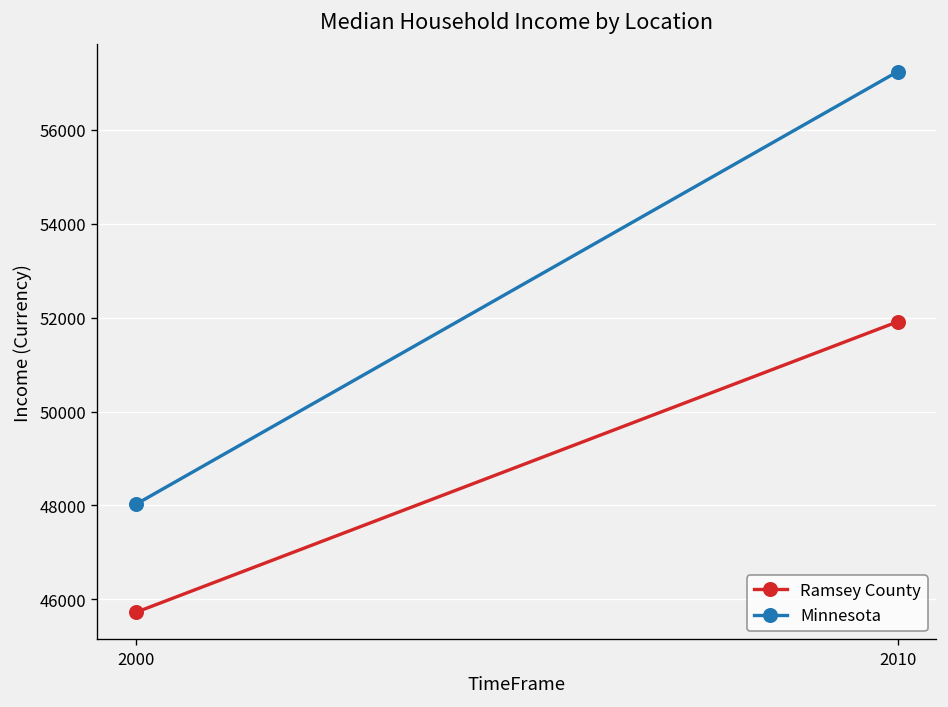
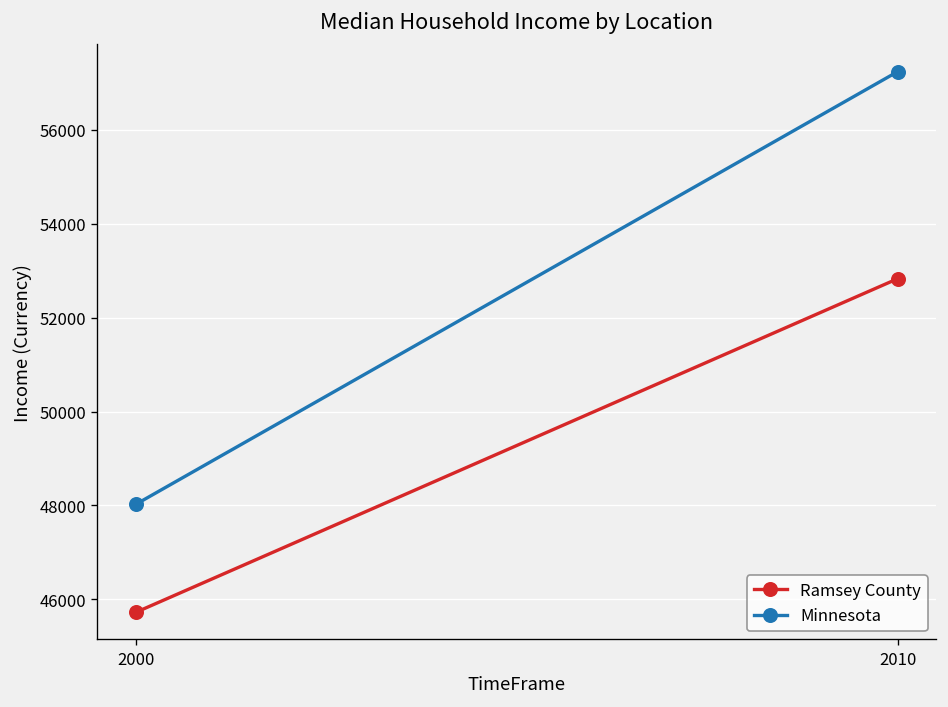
  {
    "Ramsey County": {
      "2000": 45700,
-     "2010": 51900
+     "2010": 52800
    },
    "Minnesota": {
      "2000": 48000,
      "2010": 57200
    }
  }
